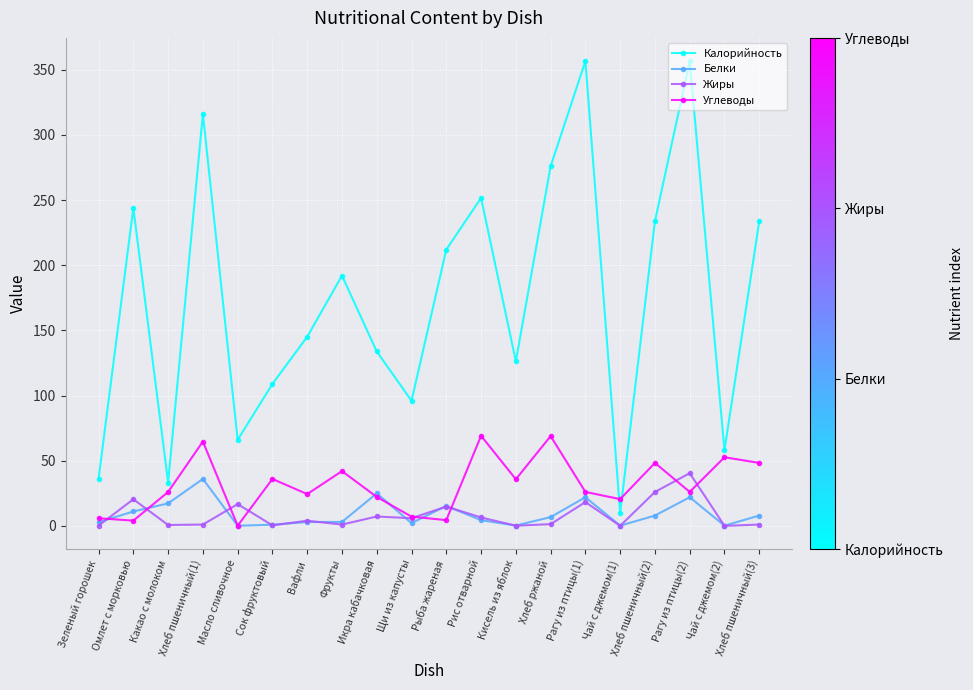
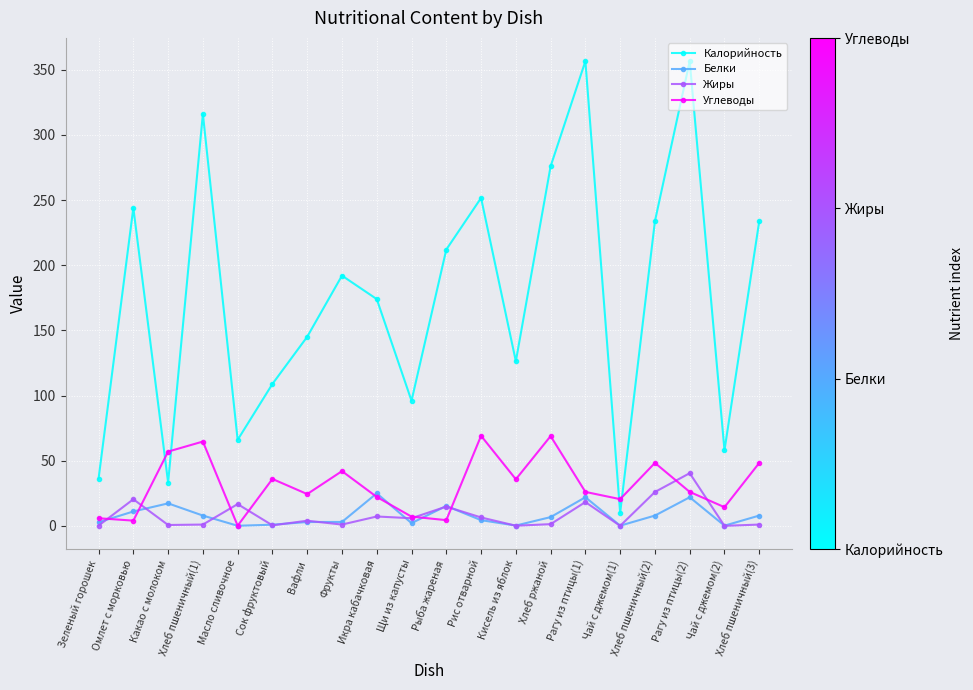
  {
    "Калорийность": {
      "Зеленый горошек": 36,
      "Омлет с морковью": 244,
      "Какао с молоком": 33,
      "Хлеб пшеничный(1)": 316,
      "Масло сливочное": 66,
      "Сок фруктовый": 109,
      "Вафли": 145,
      "Фрукты": 192,
-     "Икра кабачковая": 134,
+     "Икра кабачковая": 174,
      "Щи из капусты": 96,
      "Рыба жареная": 212,
      "Рис отварной": 252,
      "Кисель из яблок": 126,
      "Хлеб ржаной": 276,
      "Рагу из птицы(1)": 357,
      "Чай с джемом(1)": 10,
      "Хлеб пшеничный(2)": 234,
      "Чай с джемом(2)": 58,
      "Хлеб пшеничный(3)": 234
    },
    "Белки": {
      "Зеленый горошек": 3,
      "Омлет с морковью": 11,
      "Какао с молоком": 17,
-     "Хлеб пшеничный(1)": 36,
+     "Хлеб пшеничный(1)": 8,
      "Фрукты": 3,
      "Икра кабачковая": 25,
      "Щи из капусты": 2,
      "Рис отварной": 4,
      "Хлеб ржаной": 7,
      "Рагу из птицы(1)": 22,
      "Хлеб пшеничный(2)": 8,
      "Рагу из птицы(2)": 22,
      "Хлеб пшеничный(3)": 8
    },
    "Жиры": {
      "Зеленый горошек": 0,
      "Омлет с морковью": 20,
      "Какао с молоком": 1,
      "Хлеб пшеничный(1)": 1,
      "Масло сливочное": 17,
      "Фрукты": 1,
      "Икра кабачковая": 7,
      "Рис отварной": 6,
      "Хлеб ржаной": 1,
      "Рагу из птицы(1)": 18,
      "Хлеб пшеничный(2)": 26,
      "Рагу из птицы(2)": 40,
      "Хлеб пшеничный(3)": 1
    },
    "Углеводы": {
      "Зеленый горошек": 6,
      "Омлет с морковью": 4,
-     "Какао с молоком": 26,
+     "Какао с молоком": 57,
      "Хлеб пшеничный(1)": 65,
      "Сок фруктовый": 36,
      "Вафли": 24,
      "Фрукты": 42,
      "Икра кабачковая": 22,
      "Рыба жареная": 4,
      "Рис отварной": 69,
      "Кисель из яблок": 36,
      "Хлеб ржаной": 69,
      "Рагу из птицы(1)": 26,
      "Чай с джемом(1)": 21,
      "Хлеб пшеничный(2)": 48,
      "Рагу из птицы(2)": 26,
-     "Чай с джемом(2)": 53,
+     "Чай с джемом(2)": 14,
      "Хлеб пшеничный(3)": 48
    }
  }
